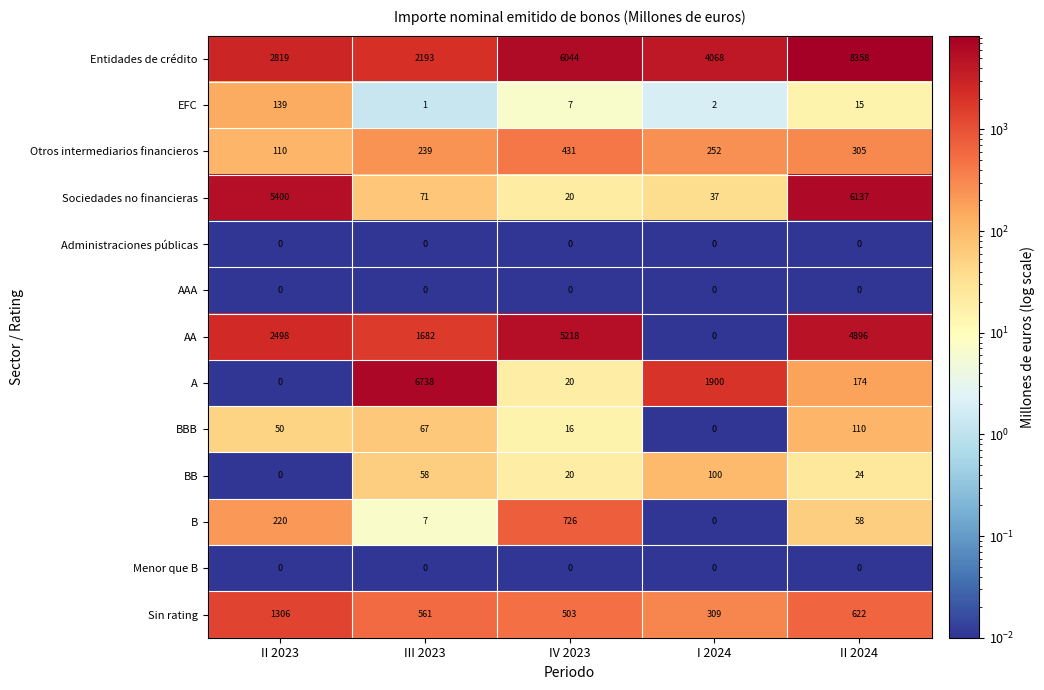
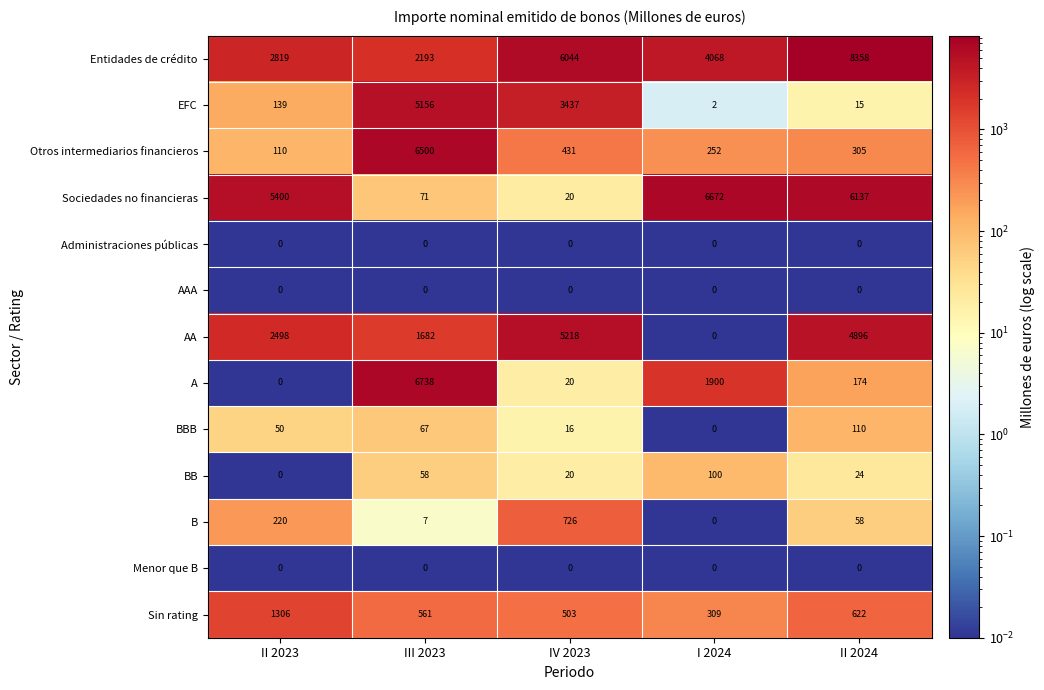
  {
    "Entidades de crédito": {
      "II 2023": 2819,
      "III 2023": 2193,
      "IV 2023": 6044,
      "I 2024": 4068,
      "II 2024": 8358
    },
    "EFC": {
      "II 2023": 139,
-     "III 2023": 1,
-     "IV 2023": 7,
+     "III 2023": 5156,
+     "IV 2023": 3437,
      "I 2024": 2,
      "II 2024": 15
    },
    "Otros intermediarios financieros": {
      "II 2023": 110,
-     "III 2023": 239,
+     "III 2023": 6500,
      "IV 2023": 431,
      "I 2024": 252,
      "II 2024": 305
    },
    "Sociedades no financieras": {
      "II 2023": 5400,
      "III 2023": 71,
      "IV 2023": 20,
-     "I 2024": 37,
+     "I 2024": 6672,
      "II 2024": 6137
    },
    "Administraciones públicas": {
      "II 2023": 0,
      "III 2023": 0,
      "IV 2023": 0,
      "I 2024": 0,
      "II 2024": 0
    },
    "AAA": {
      "II 2023": 0,
      "III 2023": 0,
      "IV 2023": 0,
      "I 2024": 0,
      "II 2024": 0
    },
    "AA": {
      "II 2023": 2498,
      "III 2023": 1682,
      "IV 2023": 5218,
      "I 2024": 0,
      "II 2024": 4896
    },
    "A": {
      "II 2023": 0,
      "III 2023": 6738,
      "IV 2023": 20,
      "I 2024": 1900,
      "II 2024": 174
    },
    "BBB": {
      "II 2023": 50,
      "III 2023": 67,
      "IV 2023": 16,
      "I 2024": 0,
      "II 2024": 110
    },
    "BB": {
      "II 2023": 0,
      "III 2023": 58,
      "IV 2023": 20,
      "I 2024": 100,
      "II 2024": 24
    },
    "B": {
      "II 2023": 220,
      "III 2023": 7,
      "IV 2023": 726,
      "I 2024": 0,
      "II 2024": 58
    },
    "Menor que B": {
      "II 2023": 0,
      "III 2023": 0,
      "IV 2023": 0,
      "I 2024": 0,
      "II 2024": 0
    },
    "Sin rating": {
      "II 2023": 1306,
      "III 2023": 561,
      "IV 2023": 503,
      "I 2024": 309,
      "II 2024": 622
    }
  }
